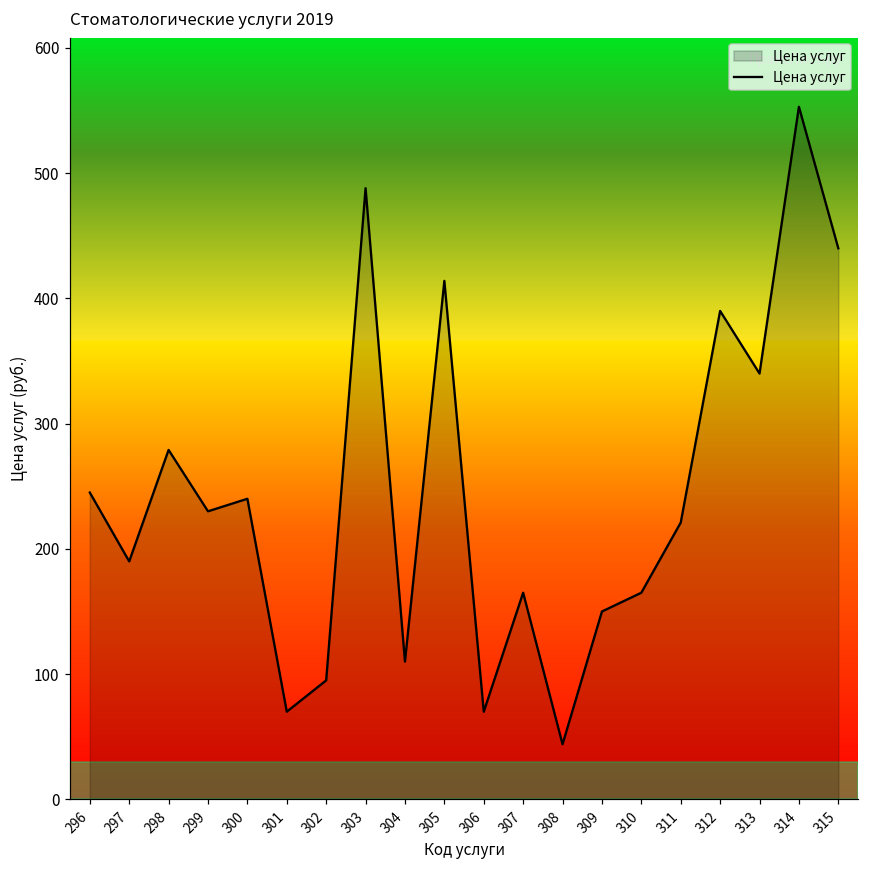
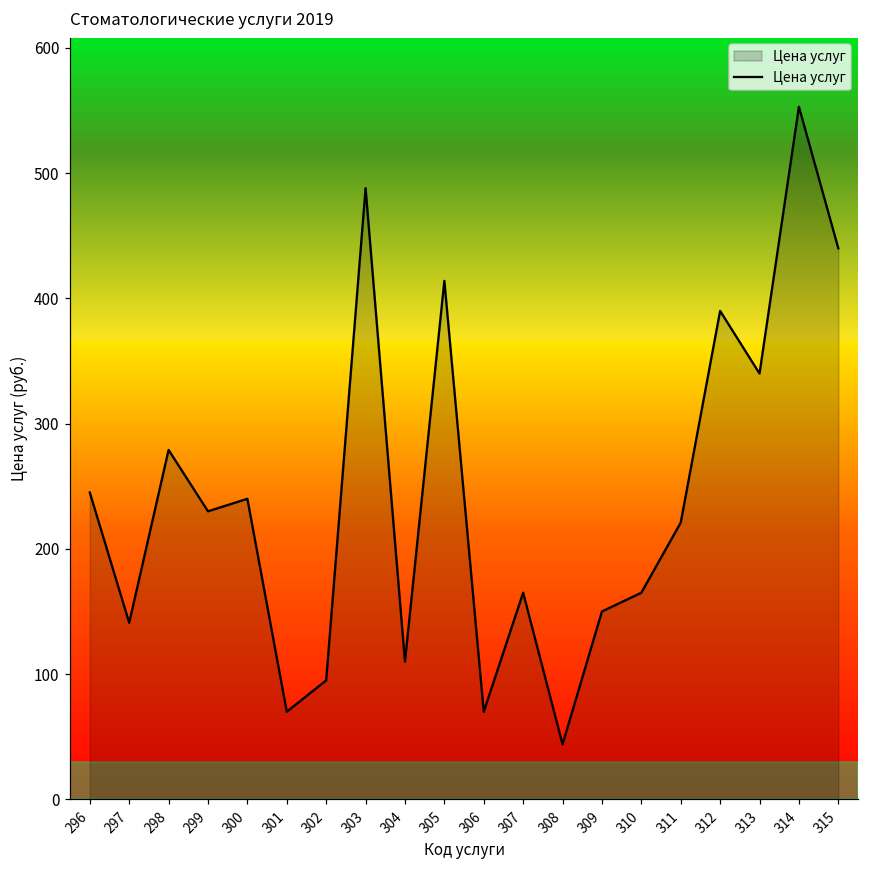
  {
    "296": 245,
-   "297": 190,
+   "297": 141,
    "298": 279,
    "299": 230,
    "300": 240,
    "301": 70,
    "302": 95,
    "303": 488,
    "304": 110,
    "305": 414,
    "306": 70,
    "307": 165,
    "308": 44,
    "309": 150,
    "310": 165,
    "311": 221,
    "312": 390,
    "313": 340,
    "314": 553,
    "315": 440
  }
